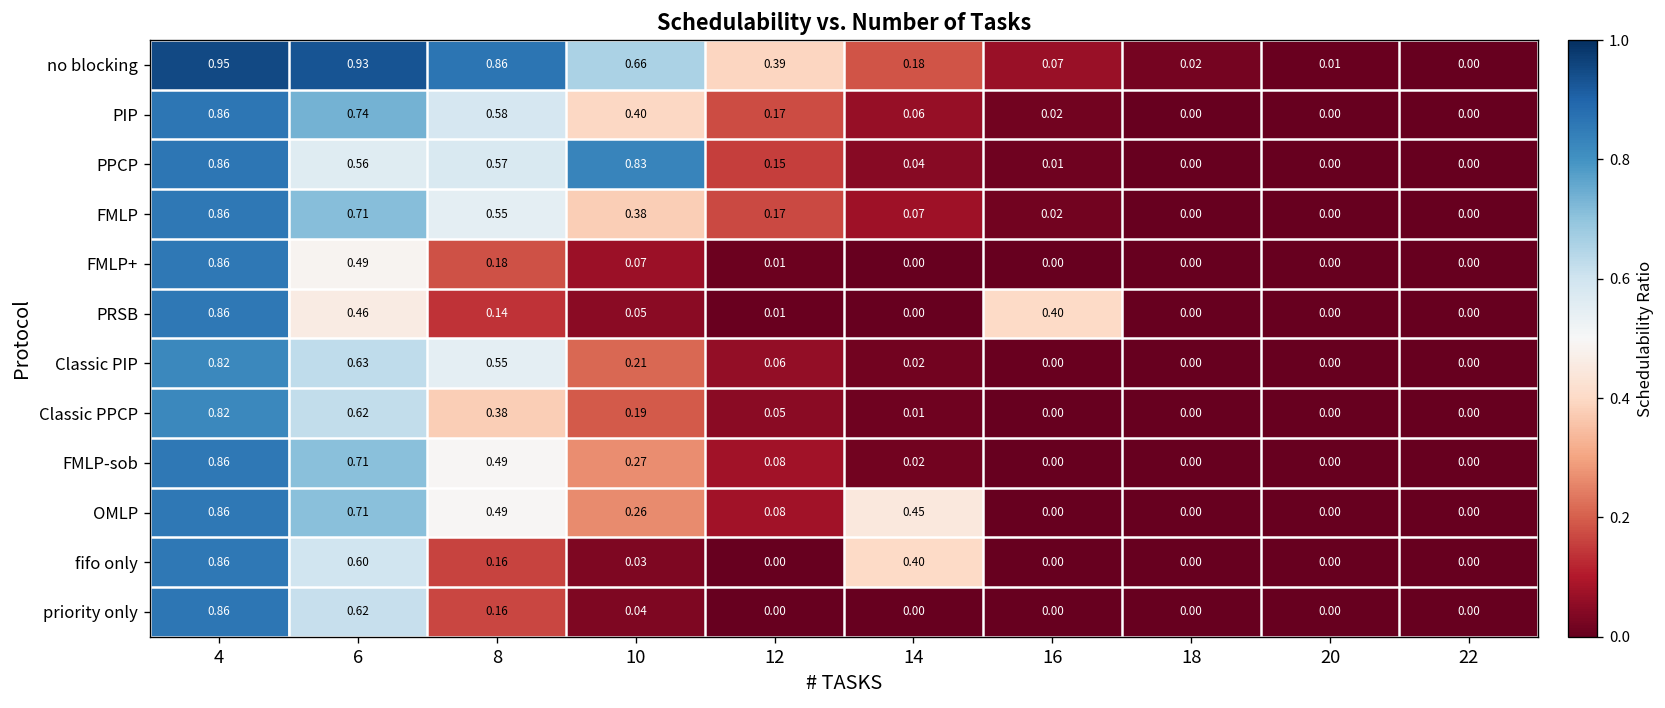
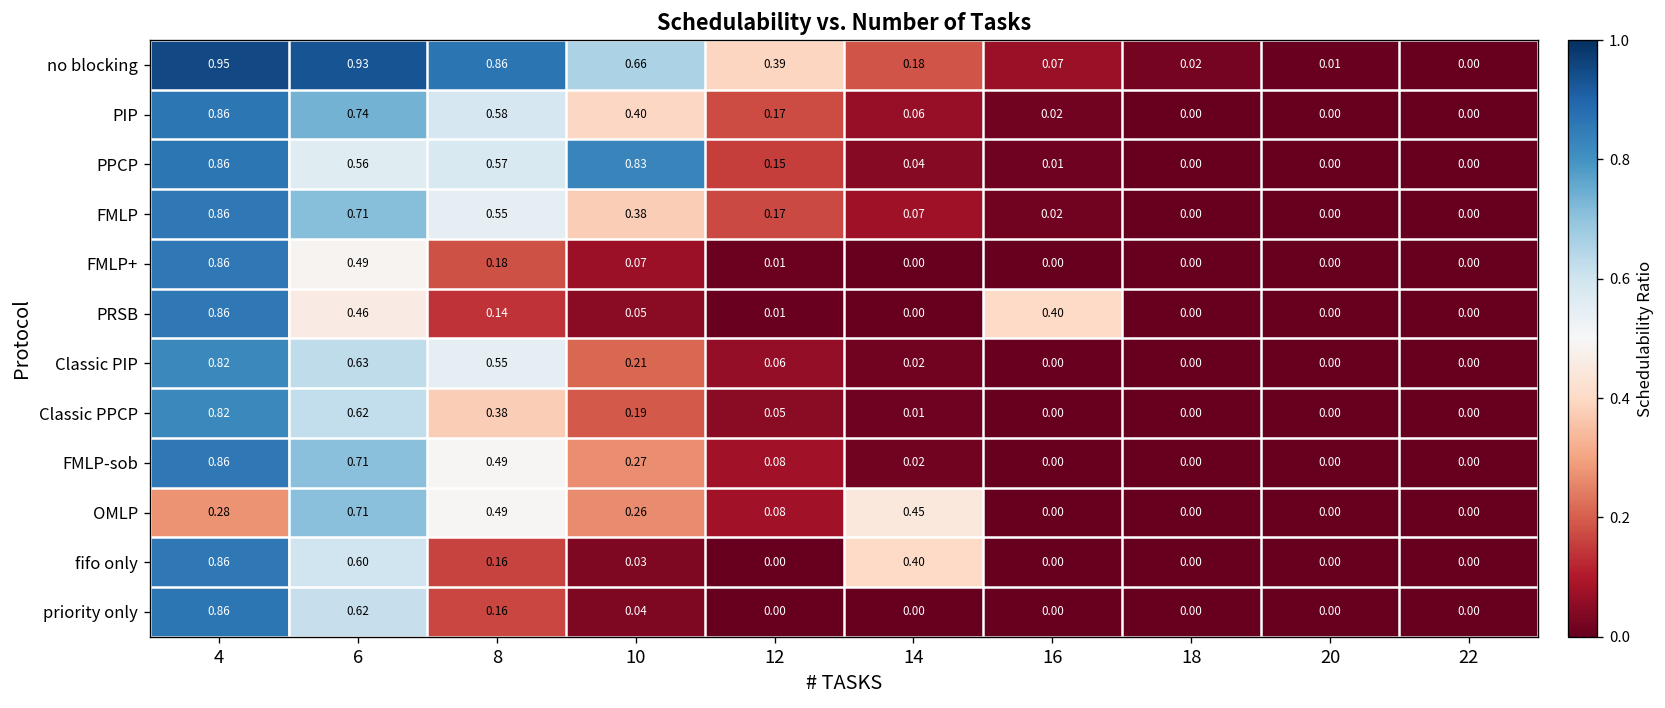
  {
    "no blocking": {
      "4": 0.95,
      "6": 0.93,
      "8": 0.86,
      "10": 0.66,
      "12": 0.39,
      "14": 0.18,
      "16": 0.07,
      "18": 0.02,
      "20": 0.01,
      "22": 0.00
    },
    "PIP": {
      "4": 0.86,
      "6": 0.74,
      "8": 0.58,
      "10": 0.40,
      "12": 0.17,
      "14": 0.06,
      "16": 0.02,
      "18": 0.00,
      "20": 0.00,
      "22": 0.00
    },
    "PPCP": {
      "4": 0.86,
      "6": 0.56,
      "8": 0.57,
      "10": 0.83,
      "12": 0.15,
      "14": 0.04,
      "16": 0.01,
      "18": 0.00,
      "20": 0.00,
      "22": 0.00
    },
    "FMLP": {
      "4": 0.86,
      "6": 0.71,
      "8": 0.55,
      "10": 0.38,
      "12": 0.17,
      "14": 0.07,
      "16": 0.02,
      "18": 0.00,
      "20": 0.00,
      "22": 0.00
    },
    "FMLP+": {
      "4": 0.86,
      "6": 0.49,
      "8": 0.18,
      "10": 0.07,
      "12": 0.01,
      "14": 0.00,
      "16": 0.00,
      "18": 0.00,
      "20": 0.00,
      "22": 0.00
    },
    "PRSB": {
      "4": 0.86,
      "6": 0.46,
      "8": 0.14,
      "10": 0.05,
      "12": 0.01,
      "14": 0.00,
      "16": 0.40,
      "18": 0.00,
      "20": 0.00,
      "22": 0.00
    },
    "Classic PIP": {
      "4": 0.82,
      "6": 0.63,
      "8": 0.55,
      "10": 0.21,
      "12": 0.06,
      "14": 0.02,
      "16": 0.00,
      "18": 0.00,
      "20": 0.00,
      "22": 0.00
    },
    "Classic PPCP": {
      "4": 0.82,
      "6": 0.62,
      "8": 0.38,
      "10": 0.19,
      "12": 0.05,
      "14": 0.01,
      "16": 0.00,
      "18": 0.00,
      "20": 0.00,
      "22": 0.00
    },
    "FMLP-sob": {
      "4": 0.86,
      "6": 0.71,
      "8": 0.49,
      "10": 0.27,
      "12": 0.08,
      "14": 0.02,
      "16": 0.00,
      "18": 0.00,
      "20": 0.00,
      "22": 0.00
    },
    "OMLP": {
-     "4": 0.86,
+     "4": 0.28,
      "6": 0.71,
      "8": 0.49,
      "10": 0.26,
      "12": 0.08,
      "14": 0.45,
      "16": 0.00,
      "18": 0.00,
      "20": 0.00,
      "22": 0.00
    },
    "fifo only": {
      "4": 0.86,
      "6": 0.60,
      "8": 0.16,
      "10": 0.03,
      "12": 0.00,
      "14": 0.40,
      "16": 0.00,
      "18": 0.00,
      "20": 0.00,
      "22": 0.00
    },
    "priority only": {
      "4": 0.86,
      "6": 0.62,
      "8": 0.16,
      "10": 0.04,
      "12": 0.00,
      "14": 0.00,
      "16": 0.00,
      "18": 0.00,
      "20": 0.00,
      "22": 0.00
    }
  }
